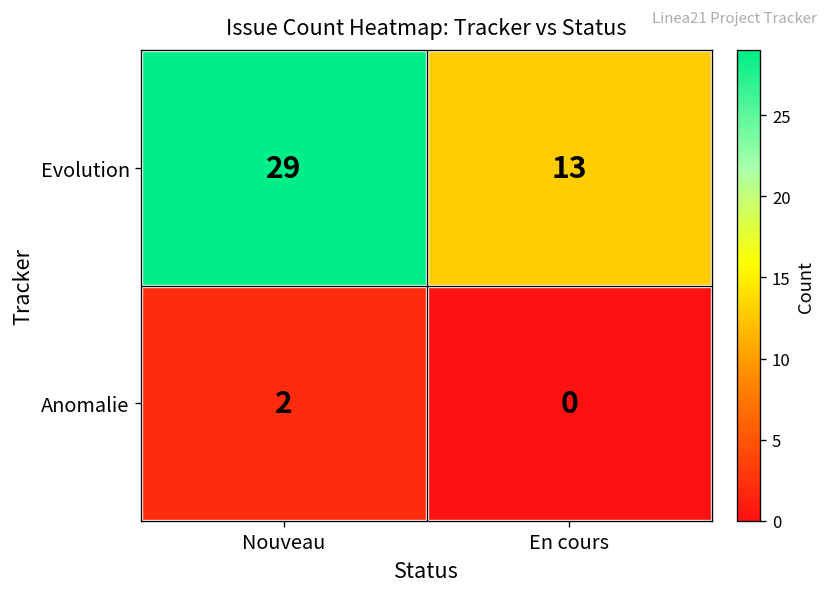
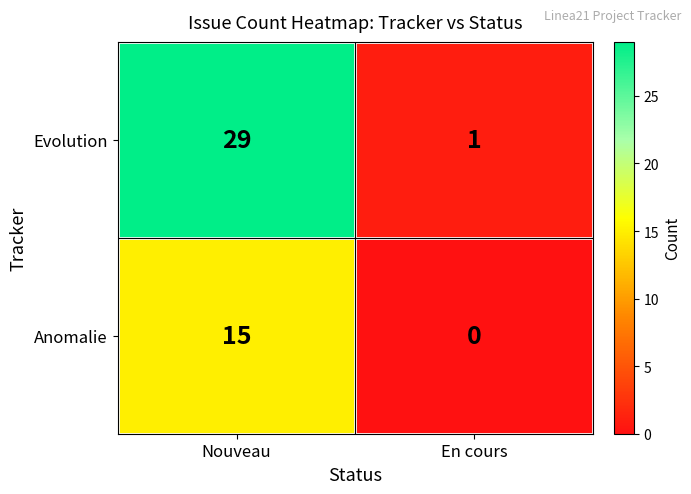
  {
    "Evolution": {
      "Nouveau": 29,
-     "En cours": 13
+     "En cours": 1
    },
    "Anomalie": {
-     "Nouveau": 2,
+     "Nouveau": 15,
      "En cours": 0
    }
  }
